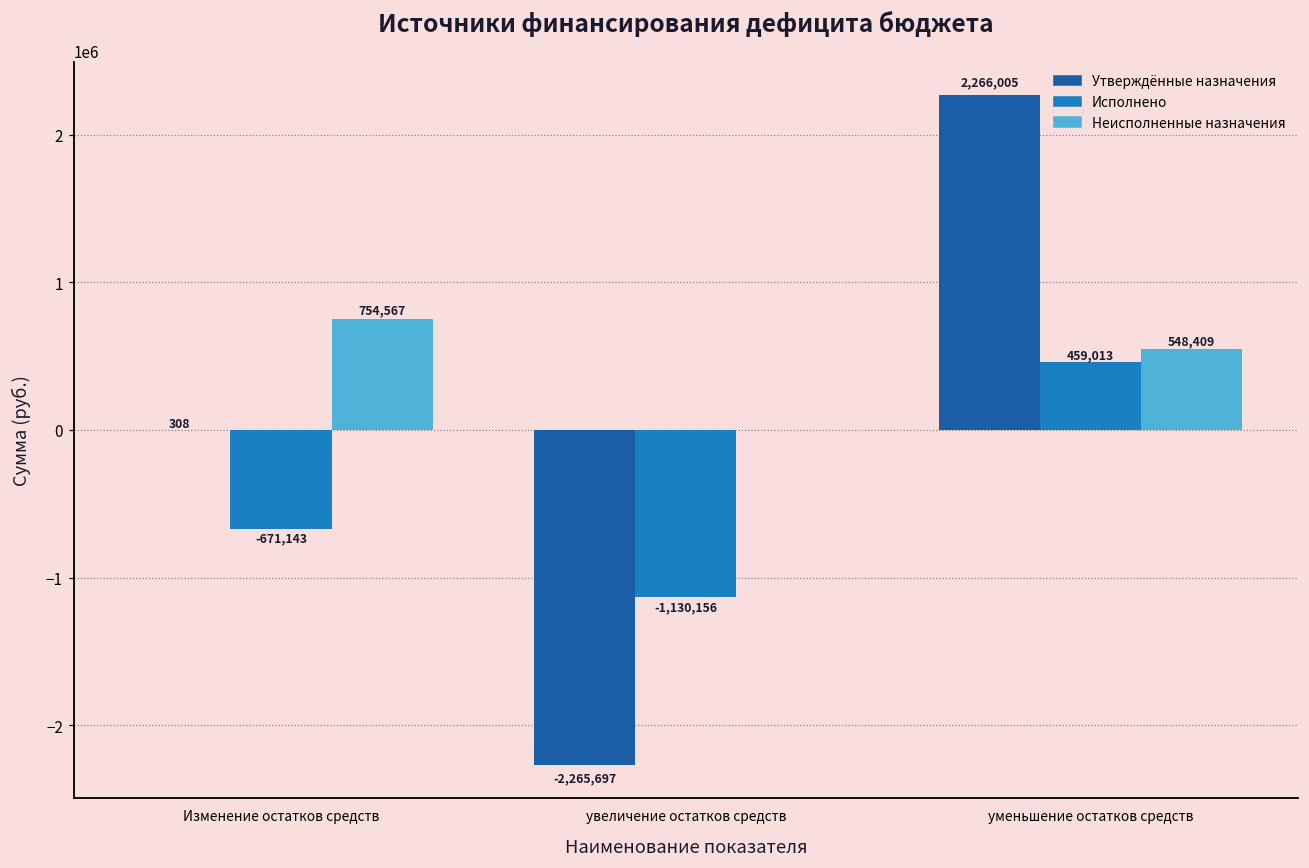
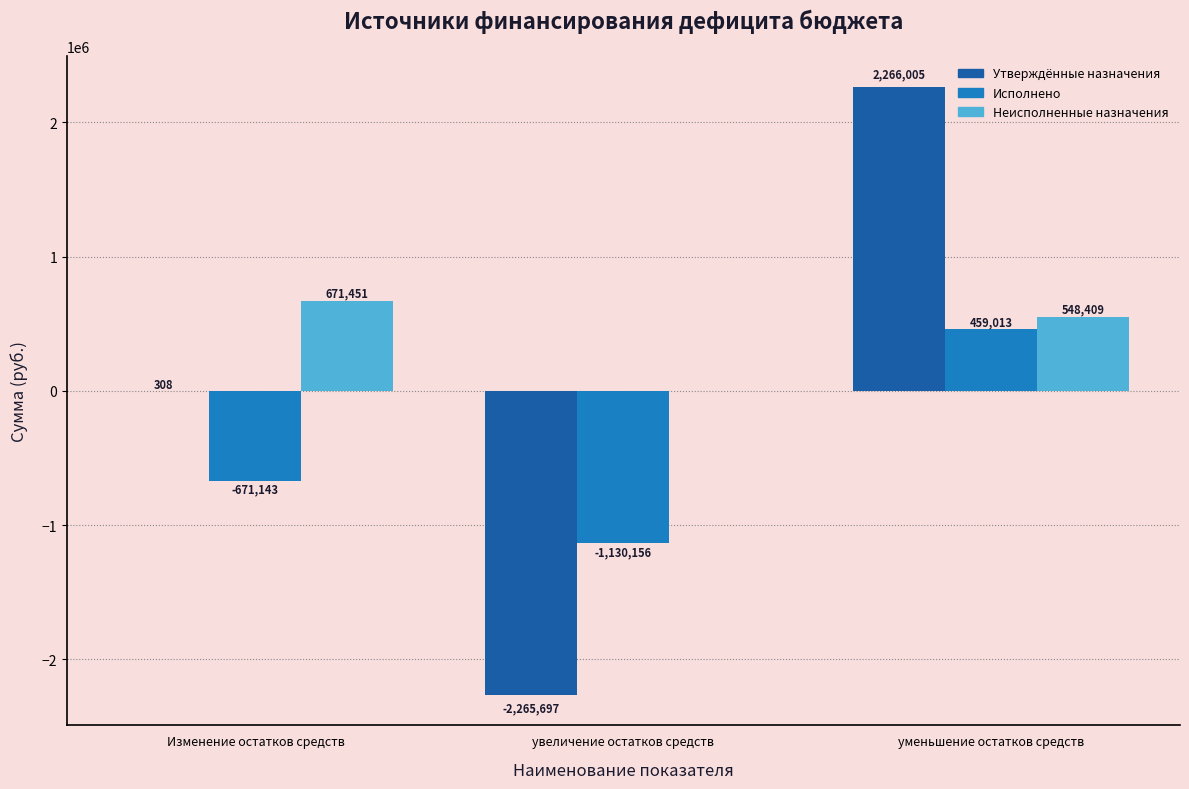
  {
    "Неисполненные назначения": {
-     "Изменение остатков средств": "754,567",
+     "Изменение остатков средств": "671,451",
      "уменьшение остатков средств": "548,409"
    }
  }
